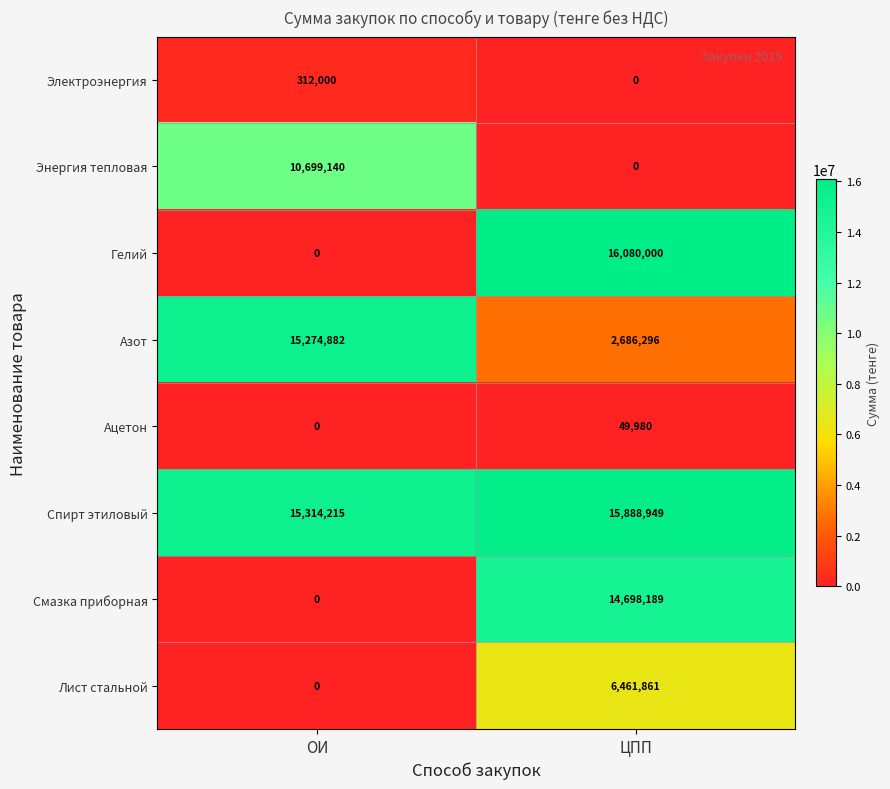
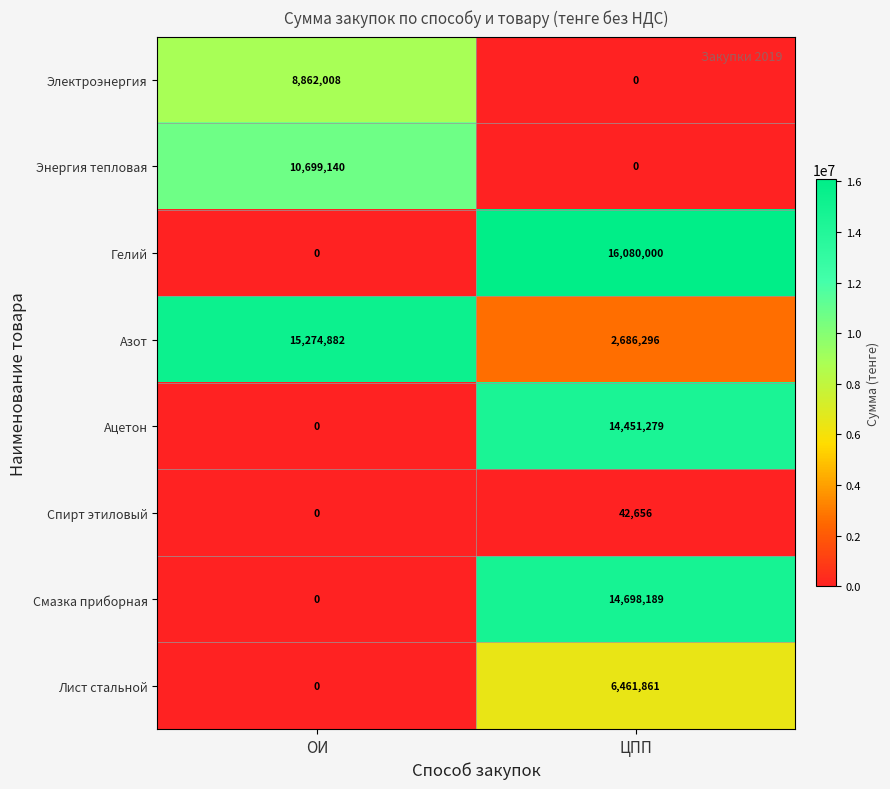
  {
    "Электроэнергия": {
-     "ОИ": "312,000"
+     "ОИ": "8,862,008"
    },
    "Энергия тепловая": {
      "ОИ": "10,699,140",
      "ЦПП": "0"
    },
    "Гелий": {
      "ОИ": "0",
      "ЦПП": "16,080,000"
    },
    "Азот": {
      "ОИ": "15,274,882",
      "ЦПП": "2,686,296"
    },
    "Ацетон": {
      "ОИ": "0",
-     "ЦПП": "49,980"
+     "ЦПП": "14,451,279"
    },
    "Спирт этиловый": {
-     "ОИ": "15,314,215",
-     "ЦПП": "15,888,949"
+     "ОИ": "0",
+     "ЦПП": "42,656"
    },
    "Смазка приборная": {
      "ОИ": "0",
      "ЦПП": "14,698,189"
    },
    "Лист стальной": {
      "ОИ": "0",
      "ЦПП": "6,461,861"
    }
  }
